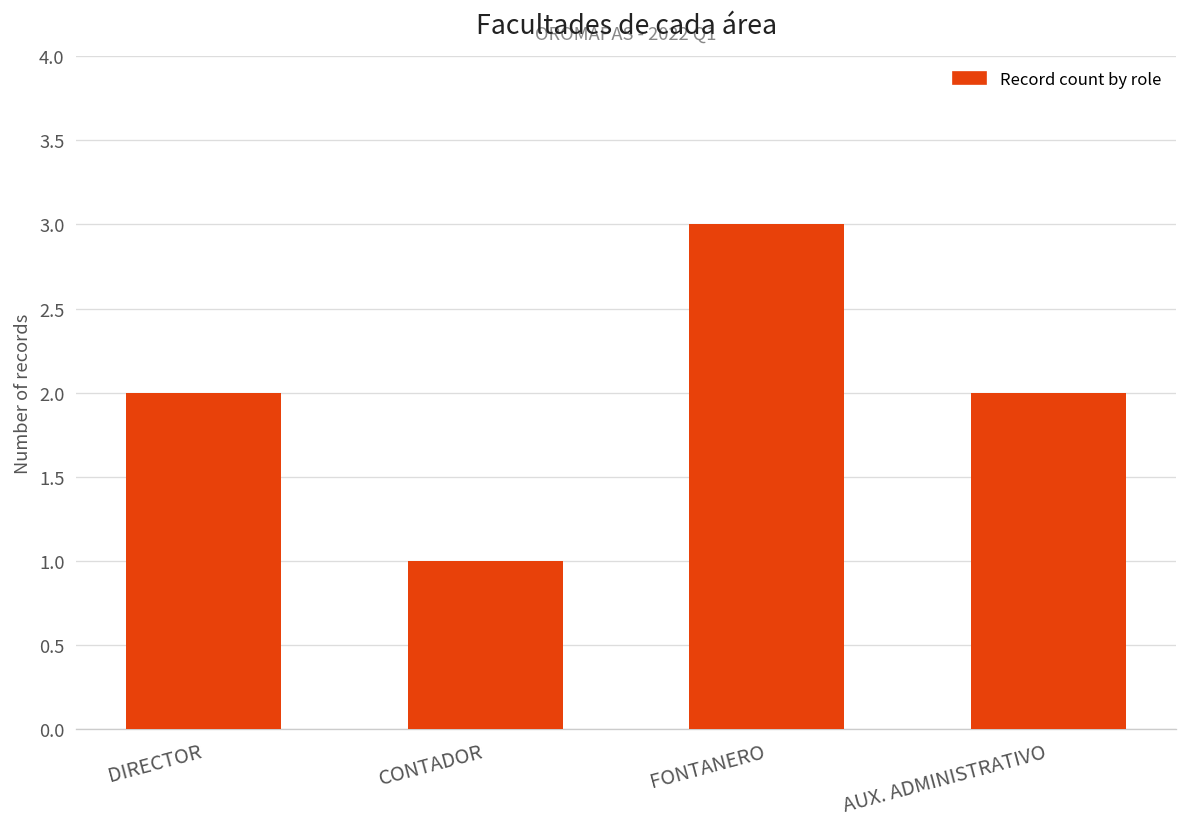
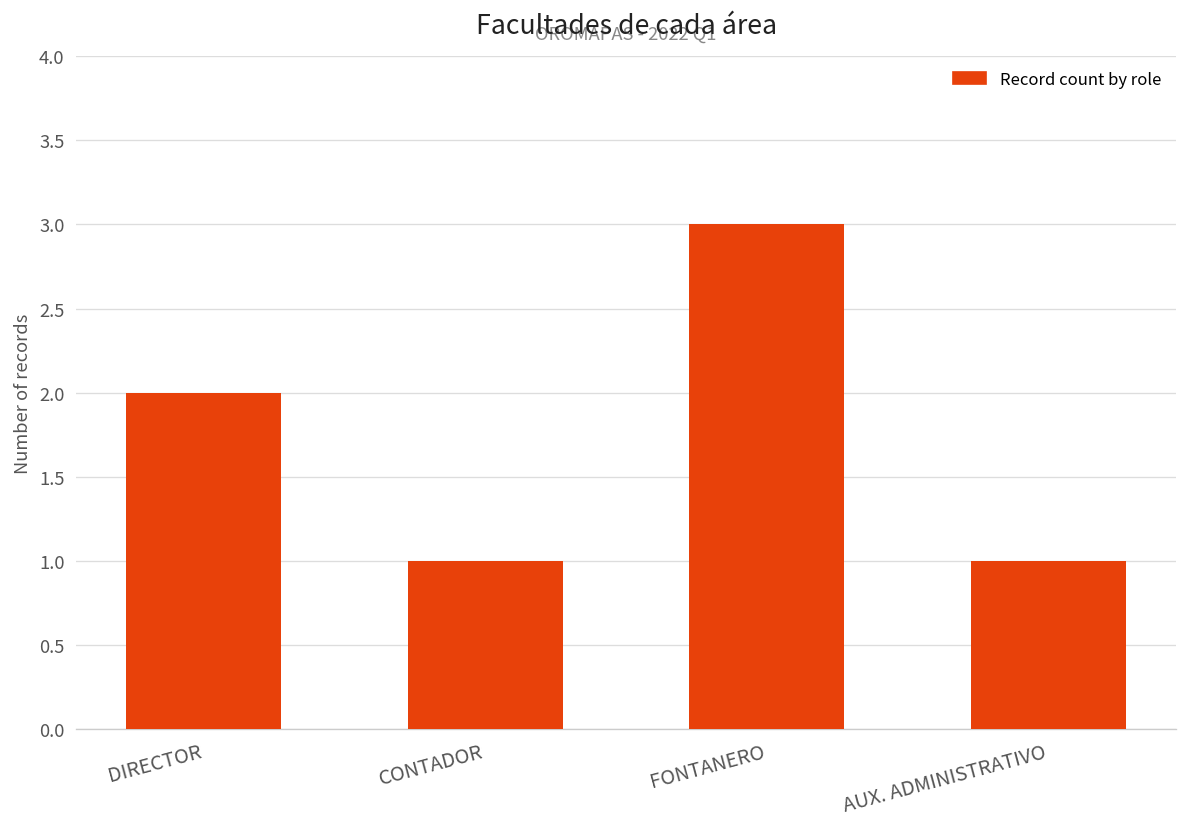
  {
    "DIRECTOR": 2,
    "CONTADOR": 1,
    "FONTANERO": 3,
-   "AUX. ADMINISTRATIVO": 2
+   "AUX. ADMINISTRATIVO": 1
  }
